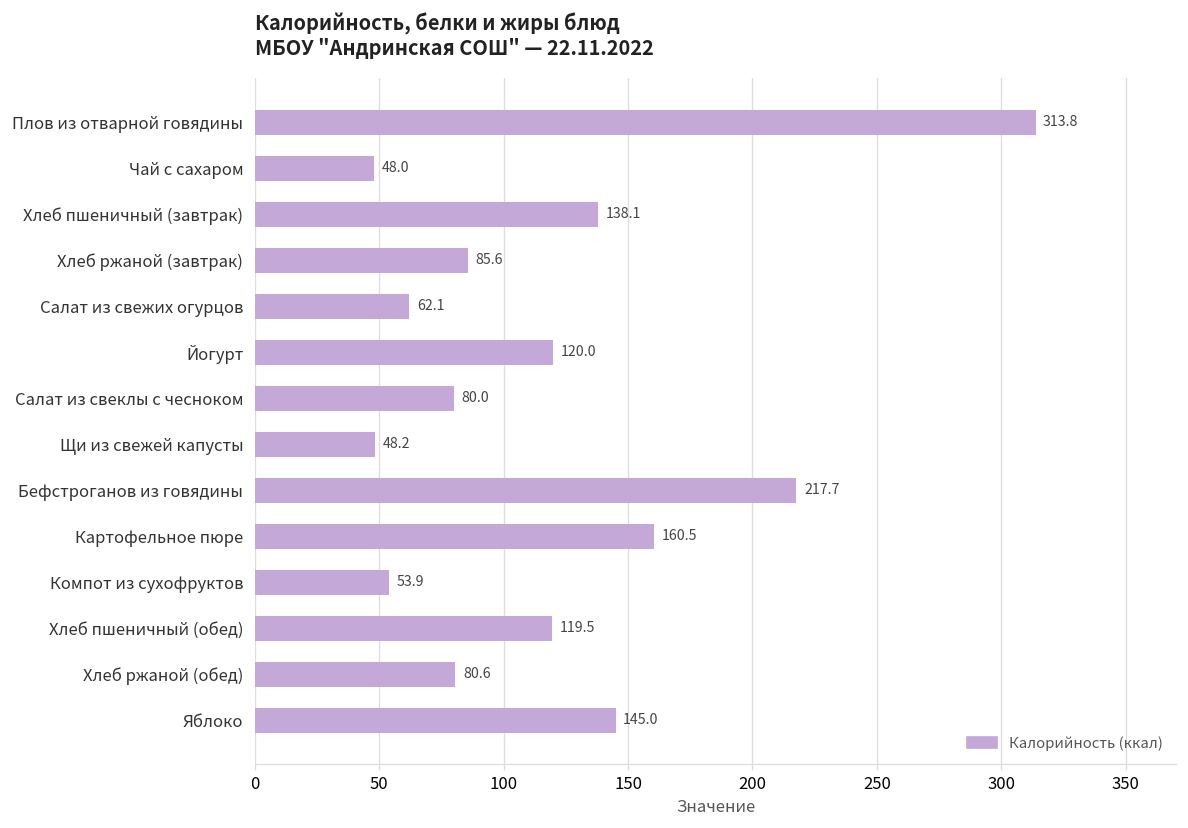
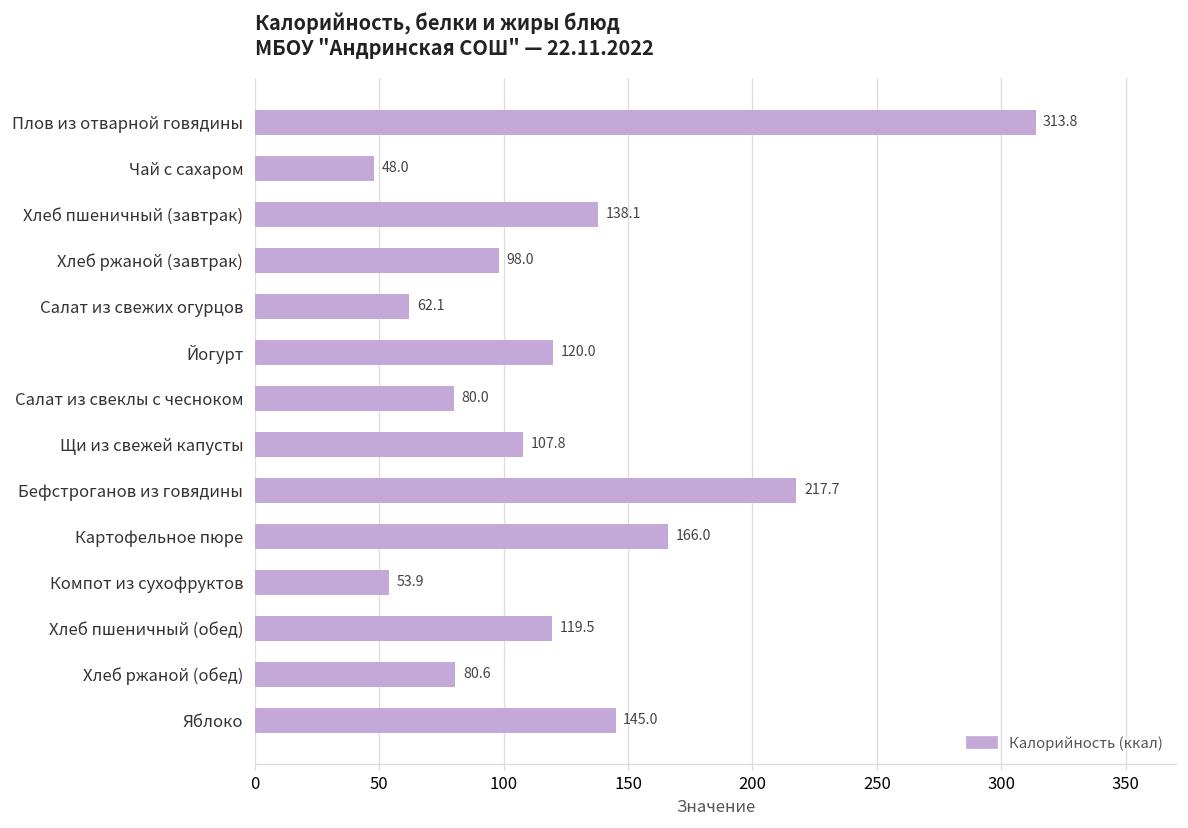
  {
    "Плов из отварной говядины": 313.8,
    "Чай с сахаром": 48.0,
    "Хлеб пшеничный (завтрак)": 138.1,
-   "Хлеб ржаной (завтрак)": 85.6,
+   "Хлеб ржаной (завтрак)": 98.0,
    "Салат из свежих огурцов": 62.1,
    "Йогурт": 120.0,
    "Салат из свеклы с чесноком": 80.0,
-   "Щи из свежей капусты": 48.2,
+   "Щи из свежей капусты": 107.8,
    "Бефстроганов из говядины": 217.7,
-   "Картофельное пюре": 160.5,
+   "Картофельное пюре": 166.0,
    "Компот из сухофруктов": 53.9,
    "Хлеб пшеничный (обед)": 119.5,
    "Хлеб ржаной (обед)": 80.6,
    "Яблоко": 145.0
  }
